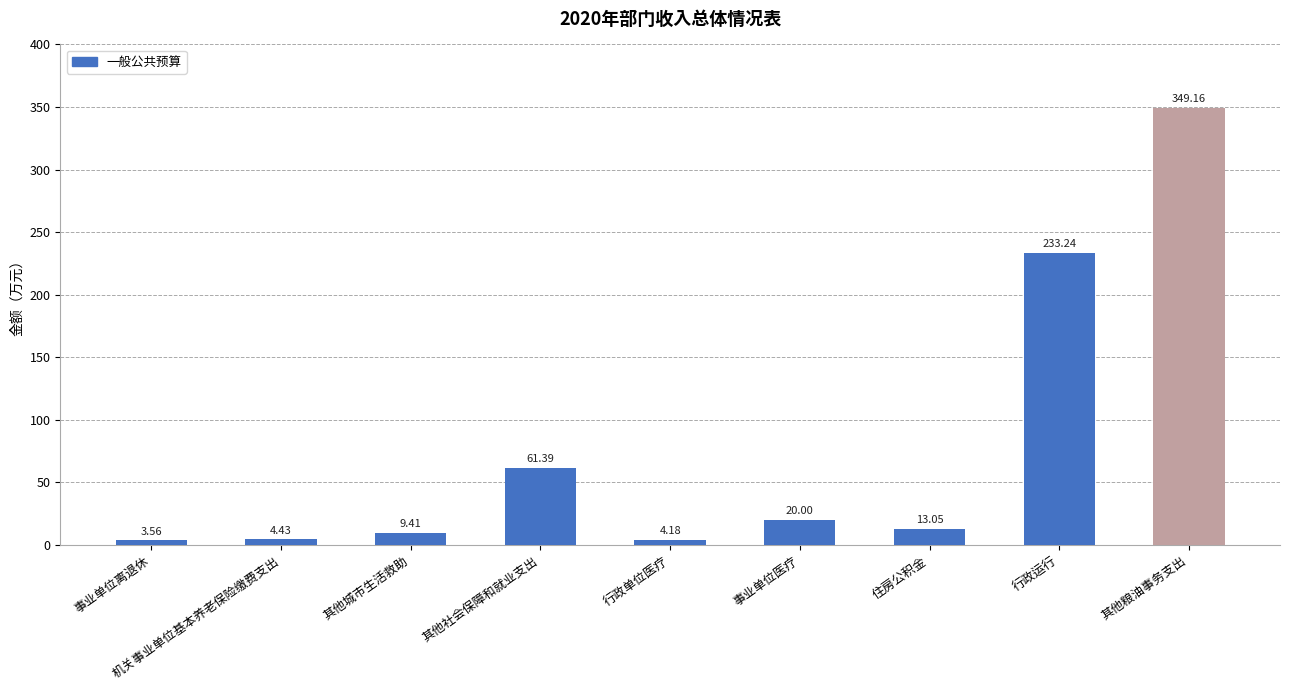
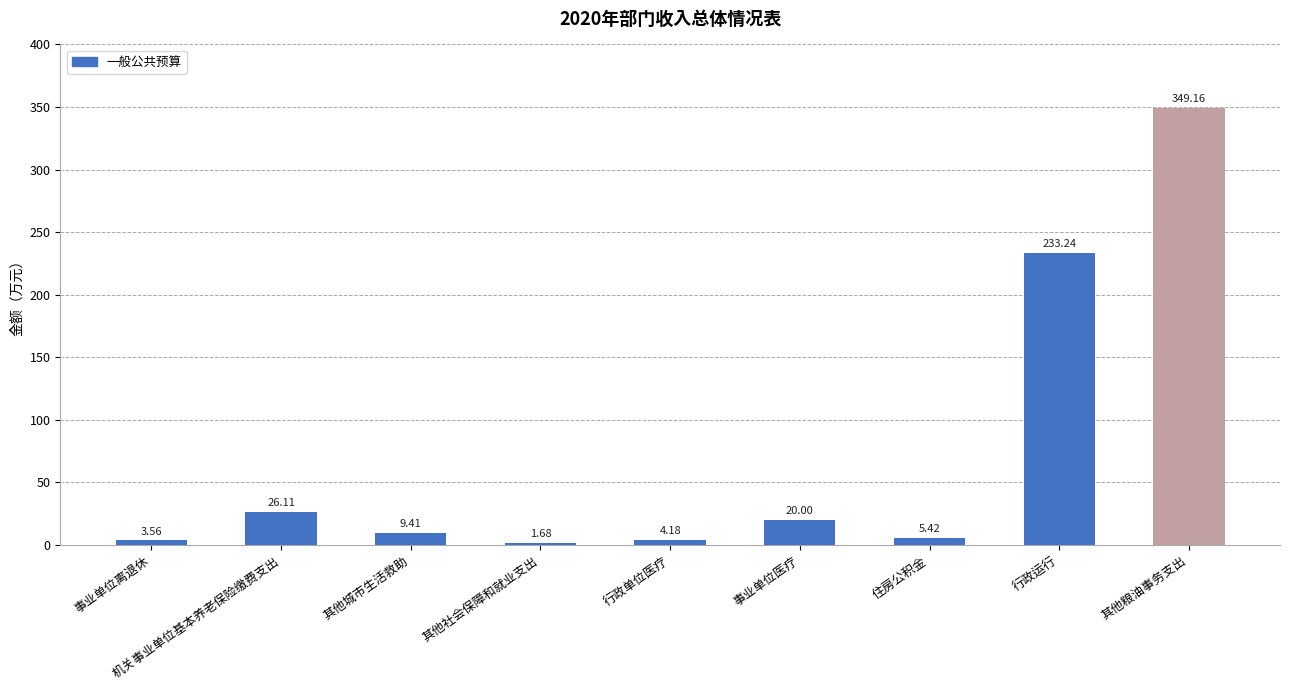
  {
    "事业单位离退休": 3.56,
-   "机关事业单位基本养老保险缴费支出": 4.43,
+   "机关事业单位基本养老保险缴费支出": 26.11,
    "其他城市生活救助": 9.41,
-   "其他社会保障和就业支出": 61.39,
+   "其他社会保障和就业支出": 1.68,
    "行政单位医疗": 4.18,
    "事业单位医疗": 20.00,
-   "住房公积金": 13.05,
+   "住房公积金": 5.42,
    "行政运行": 233.24,
    "其他粮油事务支出": 349.16
  }
